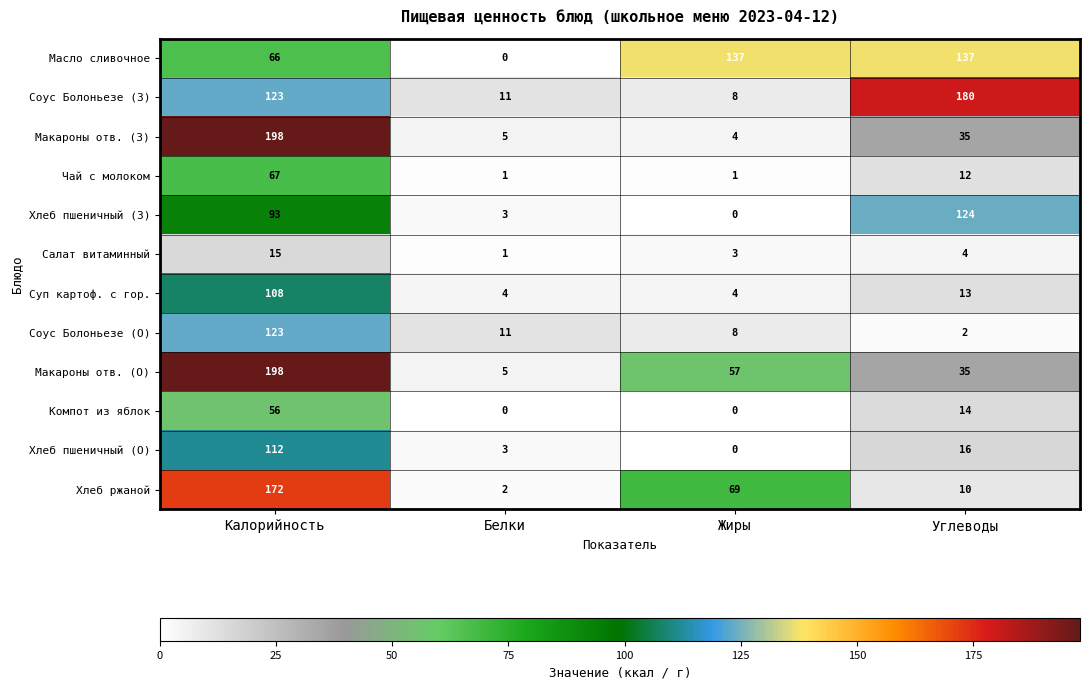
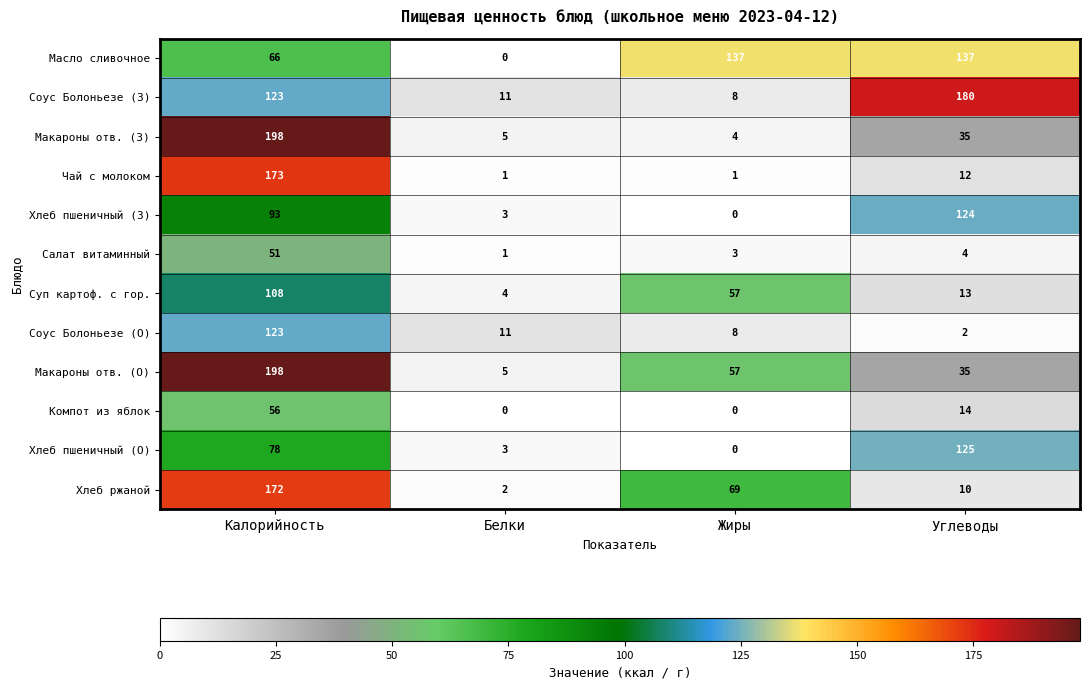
  {
    "Масло сливочное": {
      "Калорийность": 66,
      "Белки": 0,
      "Жиры": 137,
      "Углеводы": 137
    },
    "Соус Болоньезе (З)": {
      "Калорийность": 123,
      "Белки": 11,
      "Жиры": 8,
      "Углеводы": 180
    },
    "Макароны отв. (З)": {
      "Калорийность": 198,
      "Белки": 5,
      "Жиры": 4,
      "Углеводы": 35
    },
    "Чай с молоком": {
-     "Калорийность": 67,
+     "Калорийность": 173,
      "Белки": 1,
      "Жиры": 1,
      "Углеводы": 12
    },
    "Хлеб пшеничный (З)": {
      "Калорийность": 93,
      "Белки": 3,
      "Жиры": 0,
      "Углеводы": 124
    },
    "Салат витаминный": {
-     "Калорийность": 15,
+     "Калорийность": 51,
      "Белки": 1,
      "Жиры": 3,
      "Углеводы": 4
    },
    "Суп картоф. с гор.": {
      "Калорийность": 108,
      "Белки": 4,
-     "Жиры": 4,
+     "Жиры": 57,
      "Углеводы": 13
    },
    "Соус Болоньезе (О)": {
      "Калорийность": 123,
      "Белки": 11,
      "Жиры": 8,
      "Углеводы": 2
    },
    "Макароны отв. (О)": {
      "Калорийность": 198,
      "Белки": 5,
      "Жиры": 57,
      "Углеводы": 35
    },
    "Компот из яблок": {
      "Калорийность": 56,
      "Белки": 0,
      "Жиры": 0,
      "Углеводы": 14
    },
    "Хлеб пшеничный (О)": {
-     "Калорийность": 112,
+     "Калорийность": 78,
      "Белки": 3,
      "Жиры": 0,
-     "Углеводы": 16
+     "Углеводы": 125
    },
    "Хлеб ржаной": {
      "Калорийность": 172,
      "Белки": 2,
      "Жиры": 69,
      "Углеводы": 10
    }
  }
